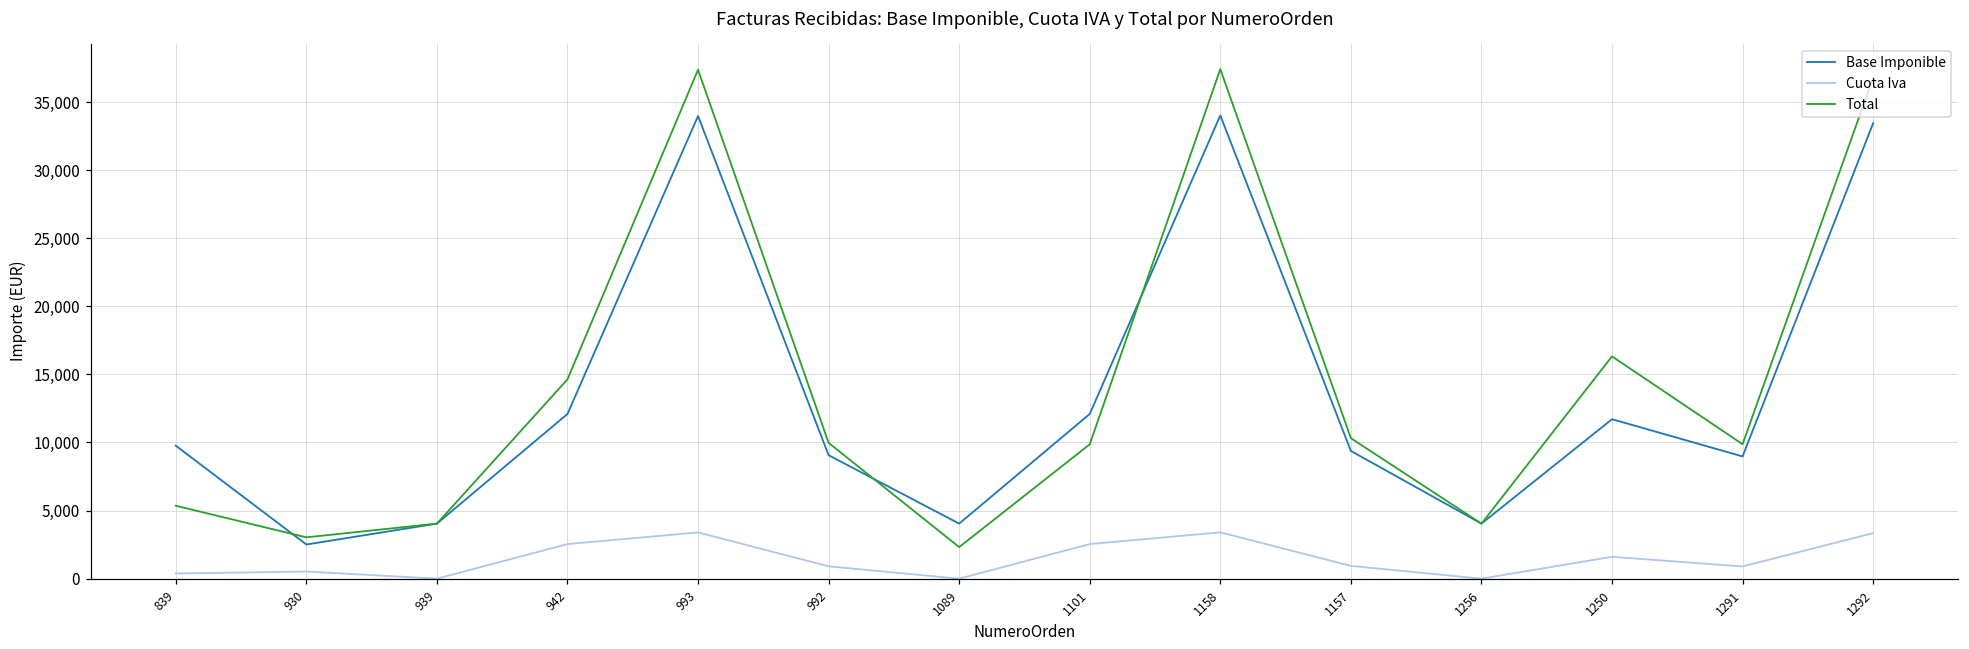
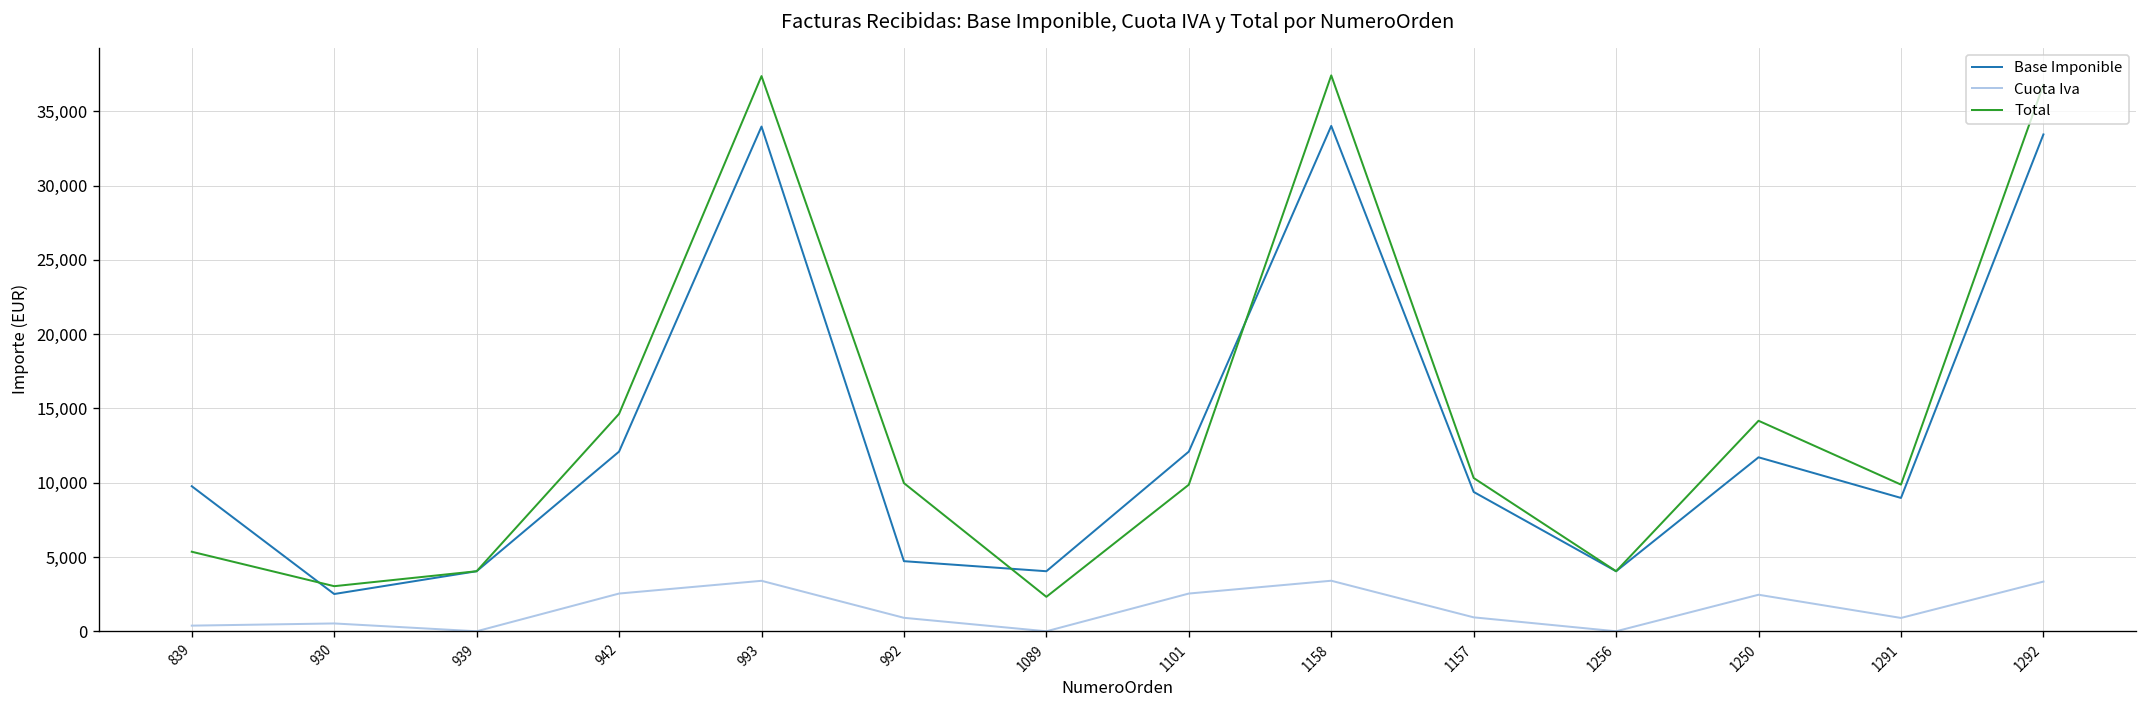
  {
    "Base Imponible": {
      "839": "9,800",
      "930": "2,500",
      "942": "12,100",
      "993": "34,000",
-     "992": "9,100",
+     "992": "4,700",
      "1089": "4,000",
      "1101": "12,100",
      "1158": "34,000",
      "1157": "9,400",
      "1250": "11,700",
      "1291": "9,000",
      "1292": "33,400"
    },
    "Cuota Iva": {
      "839": "400",
      "930": "500",
      "939": "0",
      "942": "2,500",
      "993": "3,400",
      "992": "900",
      "1089": "0",
      "1101": "2,500",
      "1158": "3,400",
      "1157": "900",
      "1256": "0",
-     "1250": "1,600",
+     "1250": "2,500",
      "1291": "900",
      "1292": "3,300"
    },
    "Total": {
      "839": "5,400",
      "930": "3,000",
      "942": "14,600",
      "993": "37,400",
      "992": "10,000",
      "1089": "2,300",
      "1101": "9,900",
      "1158": "37,400",
      "1157": "10,300",
-     "1250": "16,300",
+     "1250": "14,200",
      "1291": "9,900"
    }
  }
